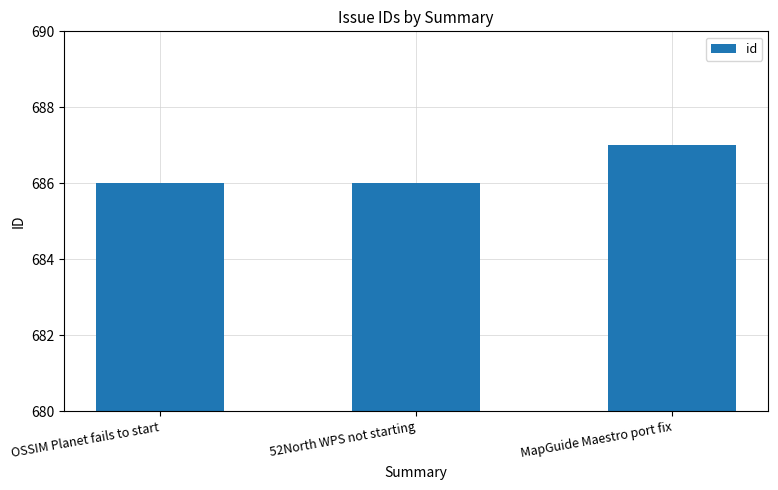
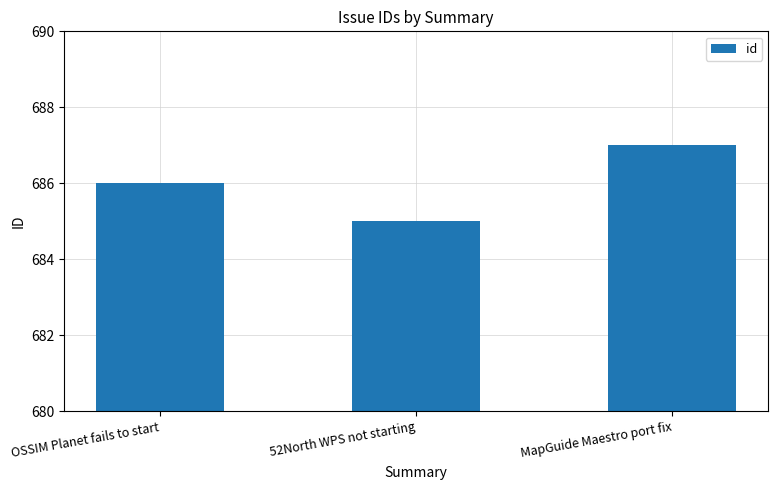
  {
    "OSSIM Planet fails to start": 686,
-   "52North WPS not starting": 686,
+   "52North WPS not starting": 685,
    "MapGuide Maestro port fix": 687
  }
